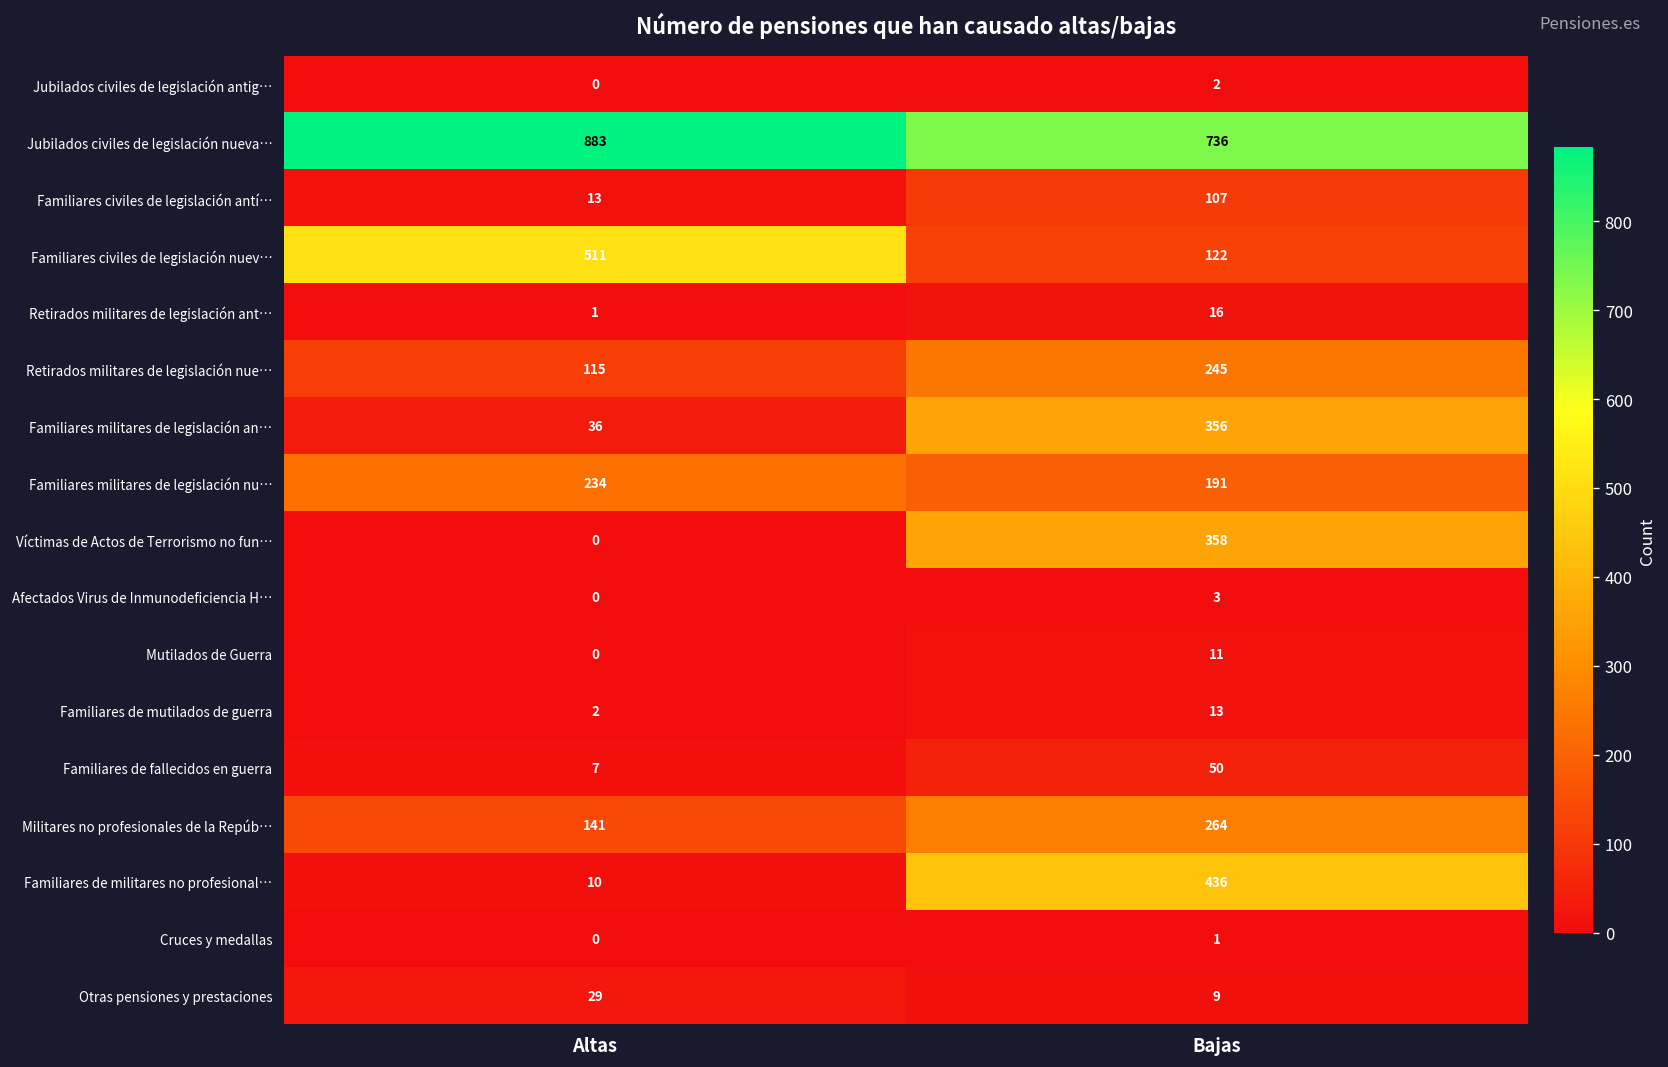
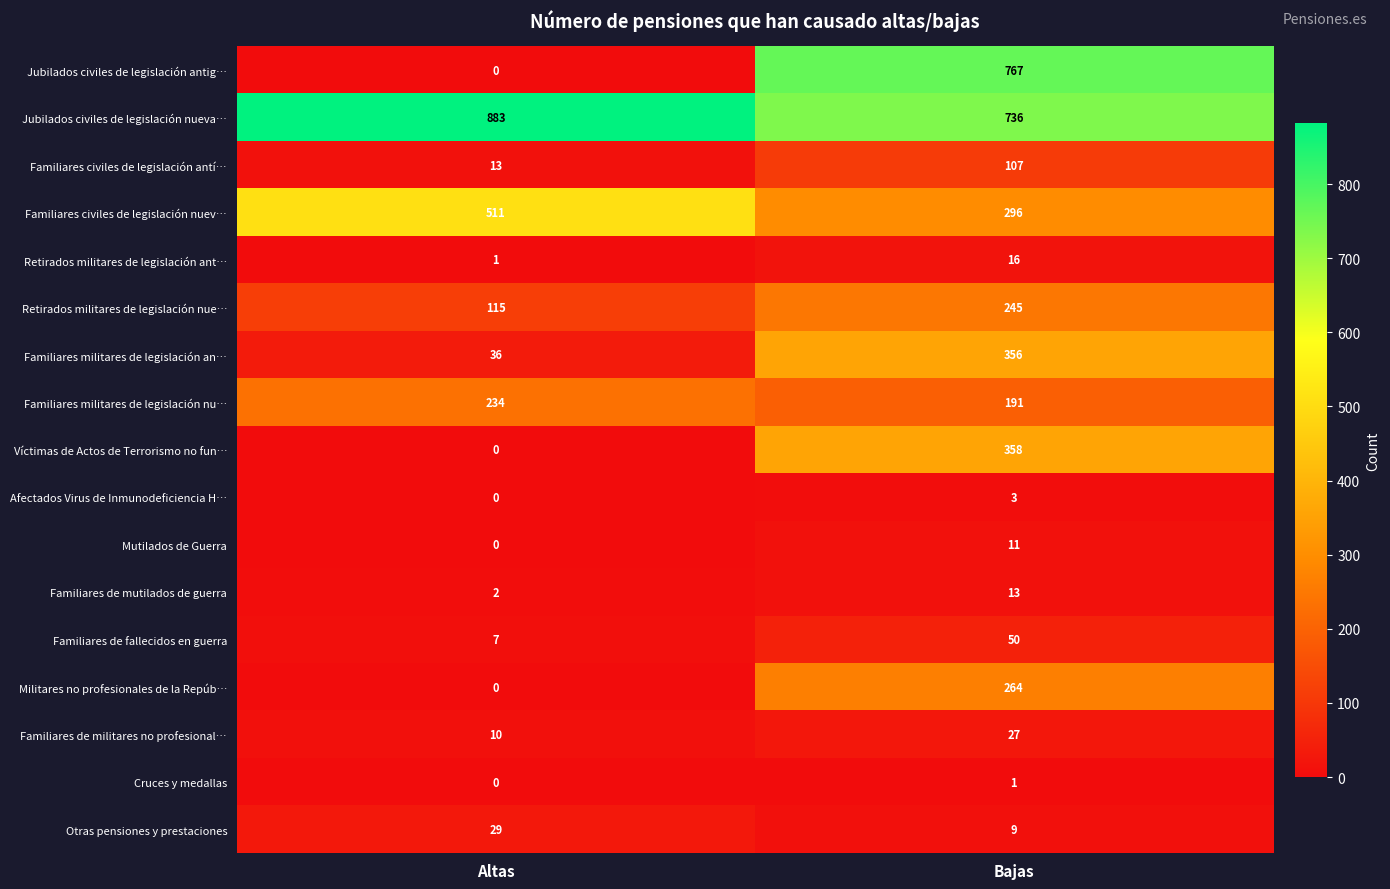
  {
    "Jubilados civiles de legislación antig…": {
      "Altas": 0,
-     "Bajas": 2
+     "Bajas": 767
    },
    "Jubilados civiles de legislación nueva…": {
      "Altas": 883,
      "Bajas": 736
    },
    "Familiares civiles de legislación antí…": {
      "Altas": 13,
      "Bajas": 107
    },
    "Familiares civiles de legislación nuev…": {
      "Altas": 511,
-     "Bajas": 122
+     "Bajas": 296
    },
    "Retirados militares de legislación ant…": {
      "Altas": 1,
      "Bajas": 16
    },
    "Retirados militares de legislación nue…": {
      "Altas": 115,
      "Bajas": 245
    },
    "Familiares militares de legislación an…": {
      "Altas": 36,
      "Bajas": 356
    },
    "Familiares militares de legislación nu…": {
      "Altas": 234,
      "Bajas": 191
    },
    "Víctimas de Actos de Terrorismo no fun…": {
      "Altas": 0,
      "Bajas": 358
    },
    "Afectados Virus de Inmunodeficiencia H…": {
      "Altas": 0,
      "Bajas": 3
    },
    "Mutilados de Guerra": {
      "Altas": 0,
      "Bajas": 11
    },
    "Familiares de mutilados de guerra": {
      "Altas": 2,
      "Bajas": 13
    },
    "Familiares de fallecidos en guerra": {
      "Altas": 7,
      "Bajas": 50
    },
    "Militares no profesionales de la Repúb…": {
-     "Altas": 141,
+     "Altas": 0,
      "Bajas": 264
    },
    "Familiares de militares no profesional…": {
      "Altas": 10,
-     "Bajas": 436
+     "Bajas": 27
    },
    "Cruces y medallas": {
      "Altas": 0,
      "Bajas": 1
    },
    "Otras pensiones y prestaciones": {
      "Altas": 29,
      "Bajas": 9
    }
  }
